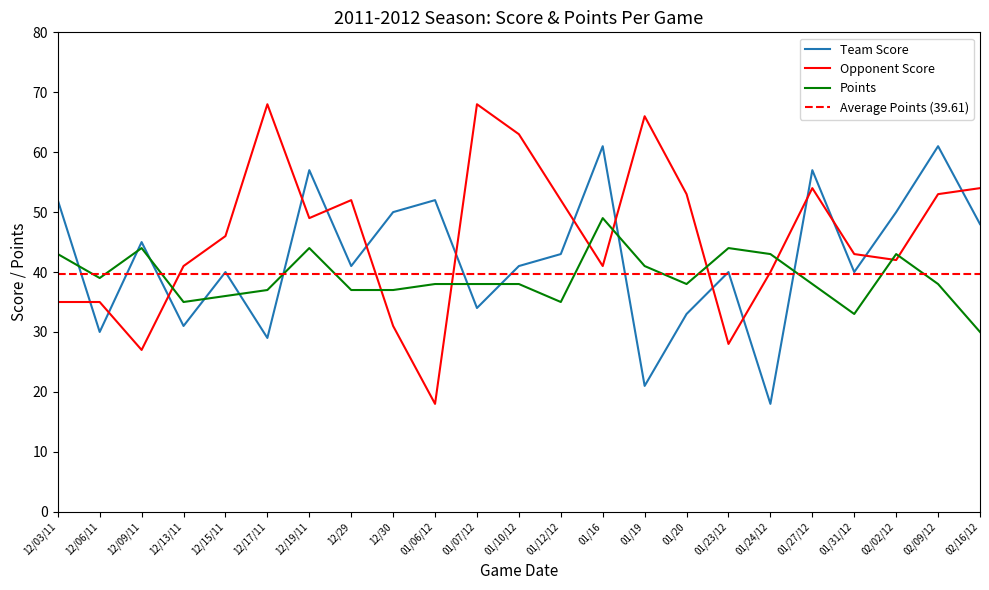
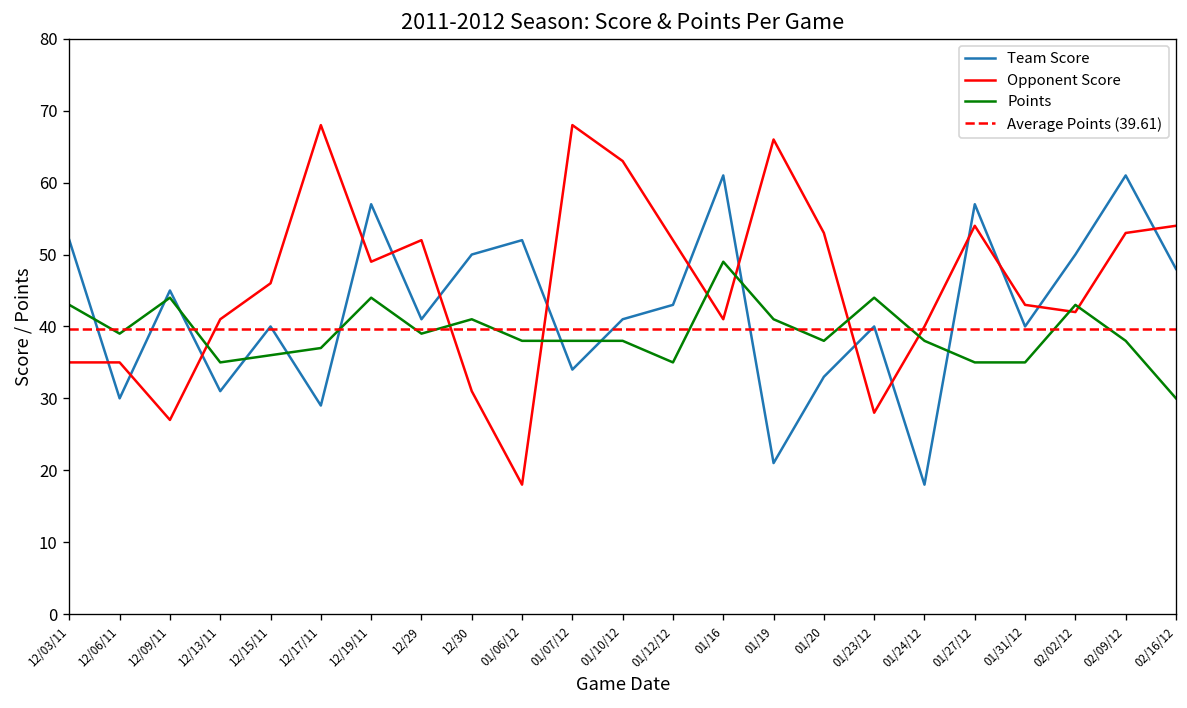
  {
    "Team Score": {
      "12/03/11": 52,
      "12/06/11": 30,
      "12/09/11": 45,
      "12/13/11": 31,
      "12/15/11": 40,
      "12/17/11": 29,
      "12/19/11": 57,
      "12/29": 41,
      "12/30": 50,
      "01/06/12": 52,
      "01/07/12": 34,
      "01/10/12": 41,
      "01/12/12": 43,
      "01/16": 61,
      "01/19": 21,
      "01/20": 33,
      "01/23/12": 40,
      "01/24/12": 18,
      "01/27/12": 57,
      "01/31/12": 40,
      "02/02/12": 50,
      "02/09/12": 61,
      "02/16/12": 48
    },
    "Opponent Score": {
      "12/03/11": 35,
      "12/06/11": 35,
      "12/09/11": 27,
      "12/13/11": 41,
      "12/15/11": 46,
      "12/17/11": 68,
      "12/19/11": 49,
      "12/29": 52,
      "12/30": 31,
      "01/06/12": 18,
      "01/07/12": 68,
      "01/10/12": 63,
      "01/12/12": 52,
      "01/16": 41,
      "01/19": 66,
      "01/20": 53,
      "01/23/12": 28,
      "01/24/12": 40,
      "01/27/12": 54,
      "01/31/12": 43,
      "02/02/12": 42,
      "02/09/12": 53,
      "02/16/12": 54
    },
    "Points": {
      "12/03/11": 43,
      "12/06/11": 39,
      "12/09/11": 44,
      "12/13/11": 35,
      "12/15/11": 36,
      "12/17/11": 37,
      "12/19/11": 44,
-     "12/29": 37,
-     "12/30": 37,
+     "12/29": 39,
+     "12/30": 41,
      "01/06/12": 38,
      "01/07/12": 38,
      "01/10/12": 38,
      "01/12/12": 35,
      "01/16": 49,
      "01/19": 41,
      "01/20": 38,
      "01/23/12": 44,
-     "01/24/12": 43,
-     "01/27/12": 38,
-     "01/31/12": 33,
+     "01/24/12": 38,
+     "01/27/12": 35,
+     "01/31/12": 35,
      "02/02/12": 43,
      "02/09/12": 38,
      "02/16/12": 30
    }
  }
